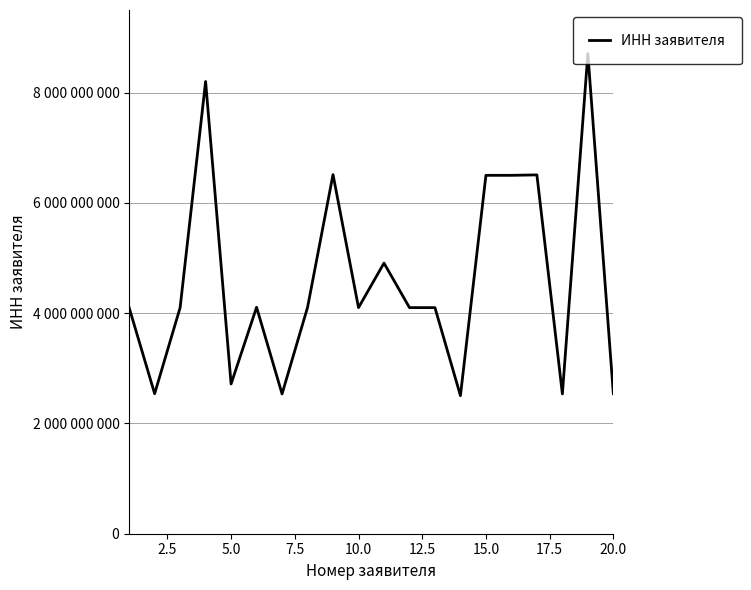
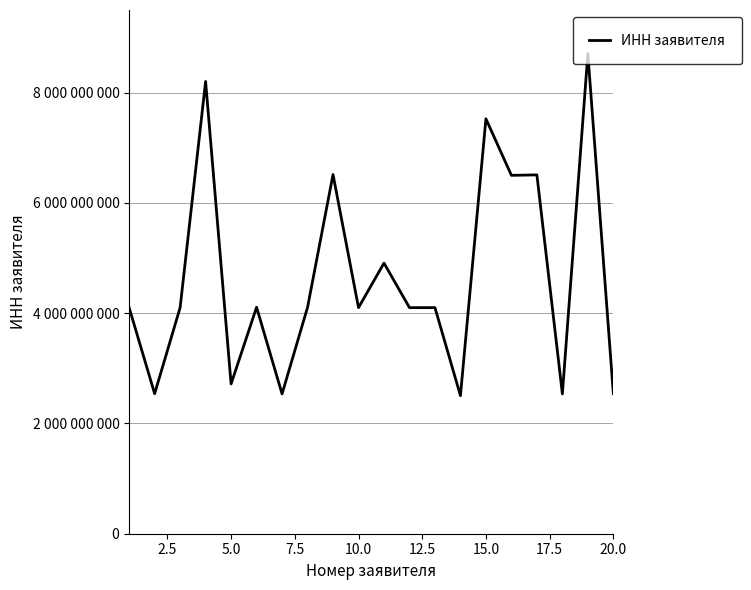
  {
    "5.0": 2700000000,
    "10.0": 4100000000,
-   "15.0": 6500000000,
+   "15.0": 7500000000,
    "20.0": 2500000000
  }
